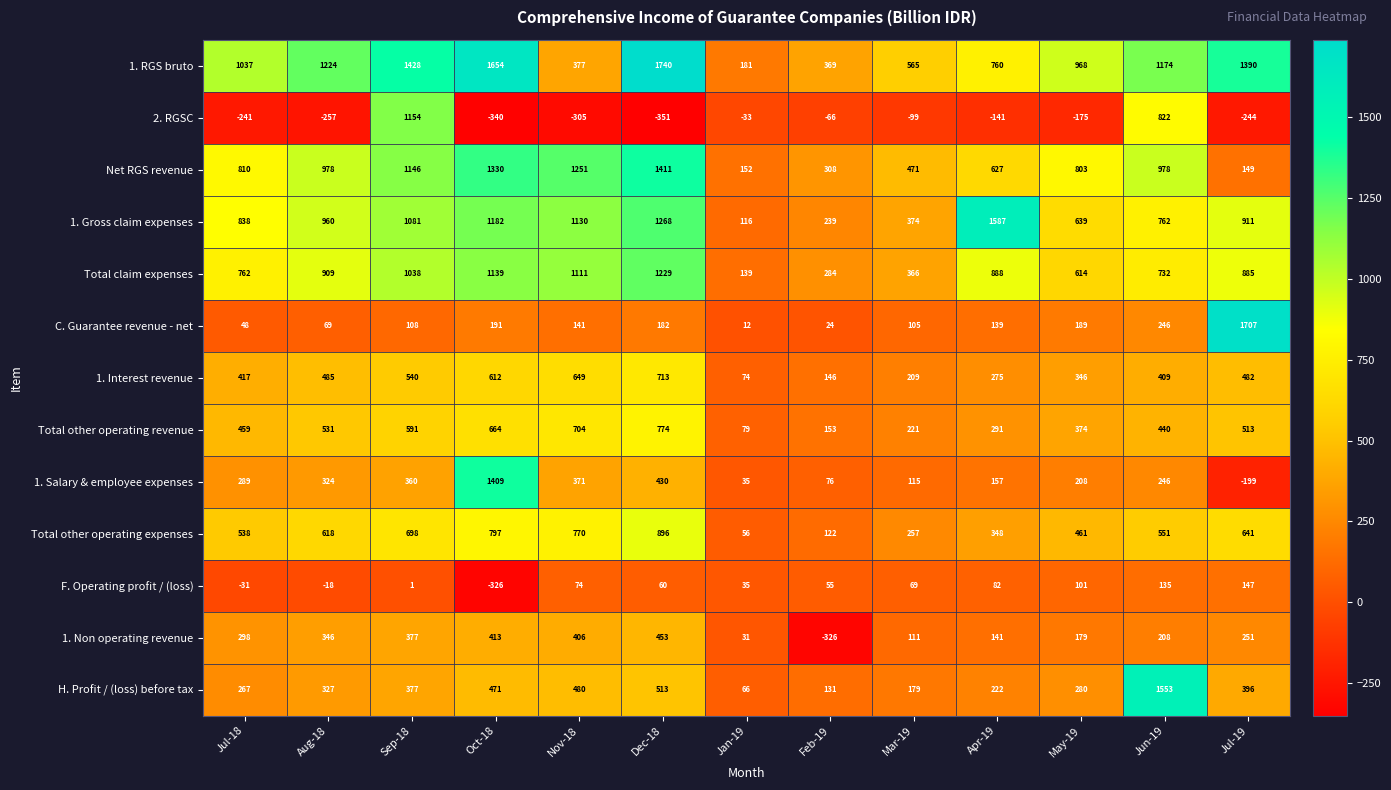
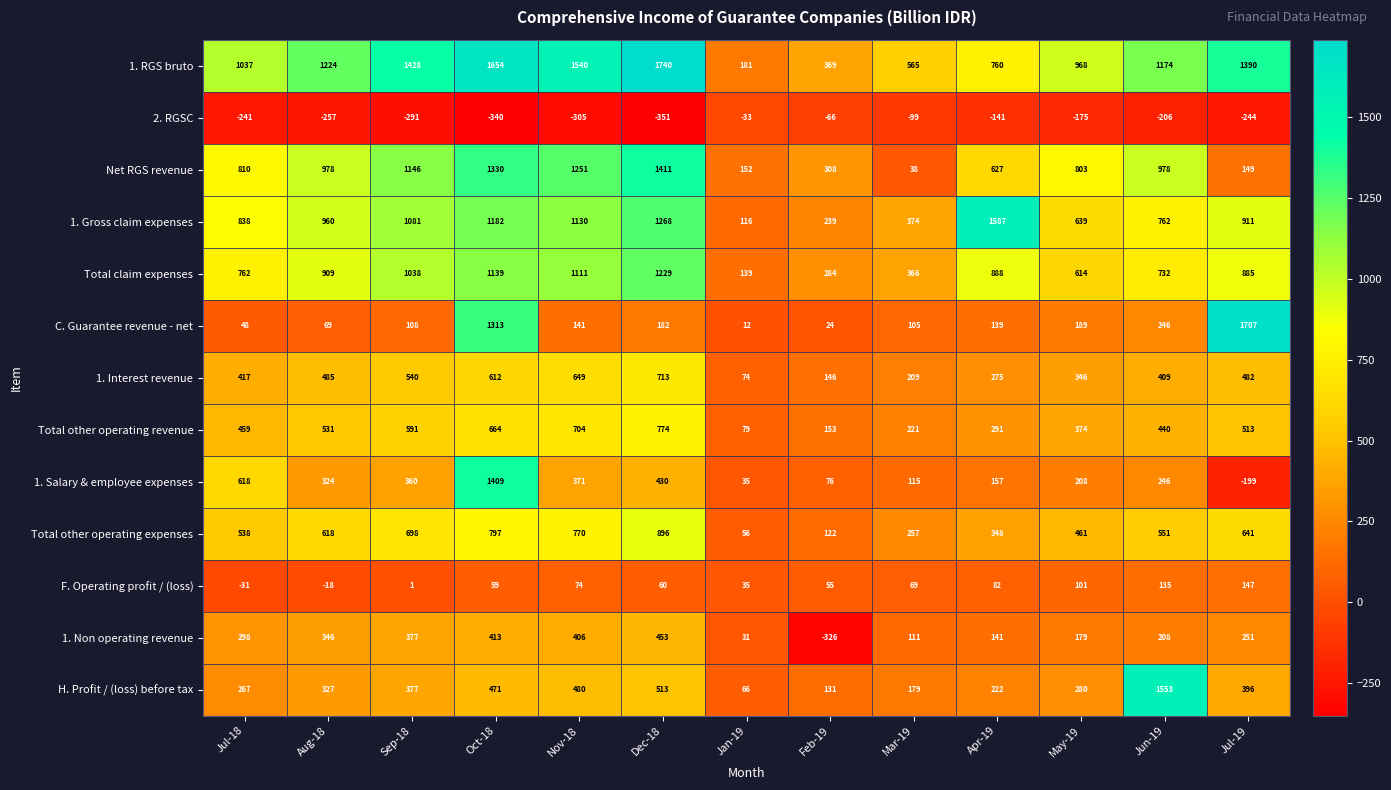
  {
    "1. RGS bruto": {
      "Jul-18": 1037,
      "Aug-18": 1224,
      "Sep-18": 1428,
      "Oct-18": 1654,
-     "Nov-18": 377,
+     "Nov-18": 1540,
      "Dec-18": 1740,
      "Jan-19": 181,
      "Feb-19": 369,
      "Mar-19": 565,
      "Apr-19": 760,
      "May-19": 968,
      "Jun-19": 1174,
      "Jul-19": 1390
    },
    "2. RGSC": {
      "Jul-18": -241,
      "Aug-18": -257,
-     "Sep-18": 1154,
+     "Sep-18": -291,
      "Oct-18": -340,
      "Nov-18": -305,
      "Dec-18": -351,
      "Jan-19": -33,
      "Feb-19": -66,
      "Mar-19": -99,
      "Apr-19": -141,
      "May-19": -175,
-     "Jun-19": 822,
+     "Jun-19": -206,
      "Jul-19": -244
    },
    "Net RGS revenue": {
      "Jul-18": 810,
      "Aug-18": 978,
      "Sep-18": 1146,
      "Oct-18": 1330,
      "Nov-18": 1251,
      "Dec-18": 1411,
      "Jan-19": 152,
      "Feb-19": 308,
-     "Mar-19": 471,
+     "Mar-19": 38,
      "Apr-19": 627,
      "May-19": 803,
      "Jun-19": 978,
      "Jul-19": 149
    },
    "1. Gross claim expenses": {
      "Jul-18": 838,
      "Aug-18": 960,
      "Sep-18": 1081,
      "Oct-18": 1182,
      "Nov-18": 1130,
      "Dec-18": 1268,
      "Jan-19": 116,
      "Feb-19": 239,
      "Mar-19": 374,
      "Apr-19": 1587,
      "May-19": 639,
      "Jun-19": 762,
      "Jul-19": 911
    },
    "Total claim expenses": {
      "Jul-18": 762,
      "Aug-18": 909,
      "Sep-18": 1038,
      "Oct-18": 1139,
      "Nov-18": 1111,
      "Dec-18": 1229,
      "Jan-19": 139,
      "Feb-19": 284,
      "Mar-19": 366,
      "Apr-19": 888,
      "May-19": 614,
      "Jun-19": 732,
      "Jul-19": 885
    },
    "C. Guarantee revenue - net": {
      "Jul-18": 48,
      "Aug-18": 69,
      "Sep-18": 108,
-     "Oct-18": 191,
+     "Oct-18": 1313,
      "Nov-18": 141,
      "Dec-18": 182,
      "Jan-19": 12,
      "Feb-19": 24,
      "Mar-19": 105,
      "Apr-19": 139,
      "May-19": 189,
      "Jun-19": 246,
      "Jul-19": 1707
    },
    "1. Interest revenue": {
      "Jul-18": 417,
      "Aug-18": 485,
      "Sep-18": 540,
      "Oct-18": 612,
      "Nov-18": 649,
      "Dec-18": 713,
      "Jan-19": 74,
      "Feb-19": 146,
      "Mar-19": 209,
      "Apr-19": 275,
      "May-19": 346,
      "Jun-19": 409,
      "Jul-19": 482
    },
    "Total other operating revenue": {
      "Jul-18": 459,
      "Aug-18": 531,
      "Sep-18": 591,
      "Oct-18": 664,
      "Nov-18": 704,
      "Dec-18": 774,
      "Jan-19": 79,
      "Feb-19": 153,
      "Mar-19": 221,
      "Apr-19": 291,
      "May-19": 374,
      "Jun-19": 440,
      "Jul-19": 513
    },
    "1. Salary & employee expenses": {
-     "Jul-18": 289,
+     "Jul-18": 618,
      "Aug-18": 324,
      "Sep-18": 360,
      "Oct-18": 1409,
      "Nov-18": 371,
      "Dec-18": 430,
      "Jan-19": 35,
      "Feb-19": 76,
      "Mar-19": 115,
      "Apr-19": 157,
      "May-19": 208,
      "Jun-19": 246,
      "Jul-19": -199
    },
    "Total other operating expenses": {
      "Jul-18": 538,
      "Aug-18": 618,
      "Sep-18": 698,
      "Oct-18": 797,
      "Nov-18": 770,
      "Dec-18": 896,
      "Jan-19": 56,
      "Feb-19": 122,
      "Mar-19": 257,
      "Apr-19": 348,
      "May-19": 461,
      "Jun-19": 551,
      "Jul-19": 641
    },
    "F. Operating profit / (loss)": {
      "Jul-18": -31,
      "Aug-18": -18,
      "Sep-18": 1,
-     "Oct-18": -326,
+     "Oct-18": 59,
      "Nov-18": 74,
      "Dec-18": 60,
      "Jan-19": 35,
      "Feb-19": 55,
      "Mar-19": 69,
      "Apr-19": 82,
      "May-19": 101,
      "Jun-19": 135,
      "Jul-19": 147
    },
    "1. Non operating revenue": {
      "Jul-18": 298,
      "Aug-18": 346,
      "Sep-18": 377,
      "Oct-18": 413,
      "Nov-18": 406,
      "Dec-18": 453,
      "Jan-19": 31,
      "Feb-19": -326,
      "Mar-19": 111,
      "Apr-19": 141,
      "May-19": 179,
      "Jun-19": 208,
      "Jul-19": 251
    },
    "H. Profit / (loss) before tax": {
      "Jul-18": 267,
      "Aug-18": 327,
      "Sep-18": 377,
      "Oct-18": 471,
      "Nov-18": 480,
      "Dec-18": 513,
      "Jan-19": 66,
      "Feb-19": 131,
      "Mar-19": 179,
      "Apr-19": 222,
      "May-19": 280,
      "Jun-19": 1553,
      "Jul-19": 396
    }
  }
